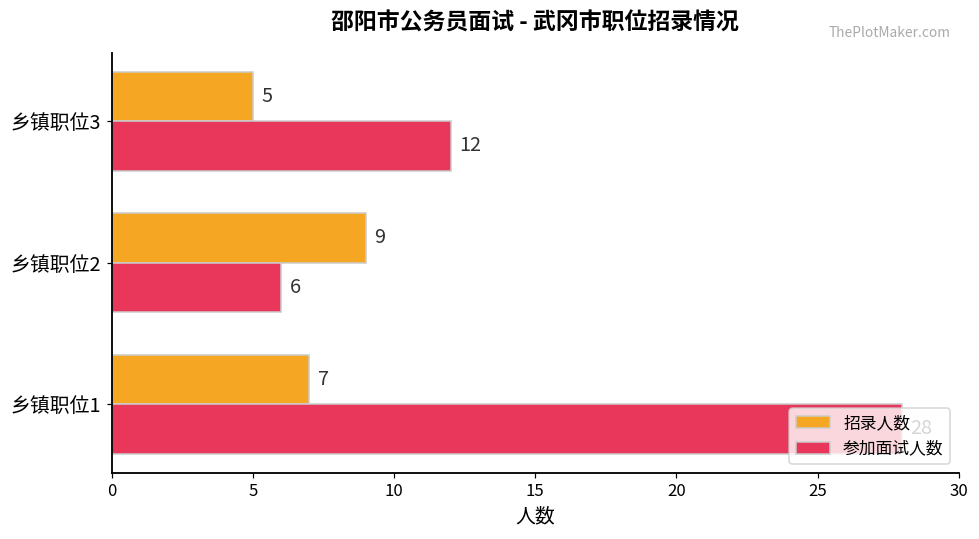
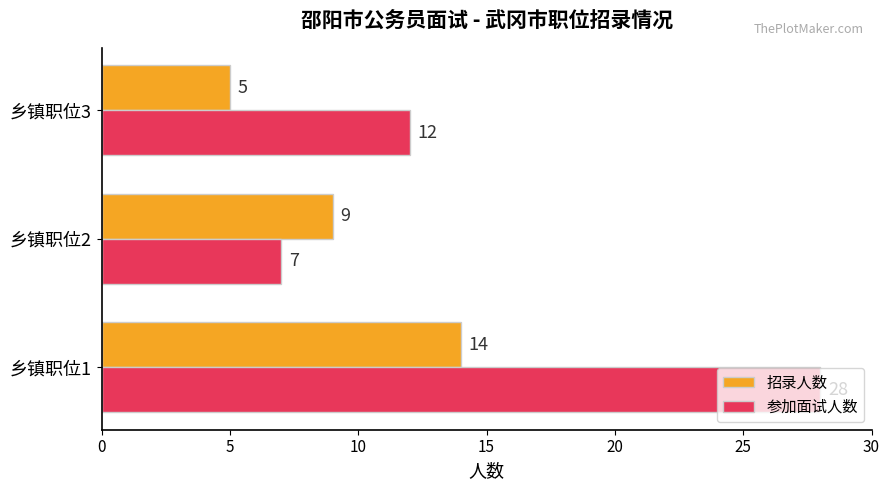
  {
    "招录人数": {
      "乡镇职位3": 5,
      "乡镇职位2": 9,
-     "乡镇职位1": 7
+     "乡镇职位1": 14
    },
    "参加面试人数": {
      "乡镇职位3": 12,
-     "乡镇职位2": 6
+     "乡镇职位2": 7
    }
  }
